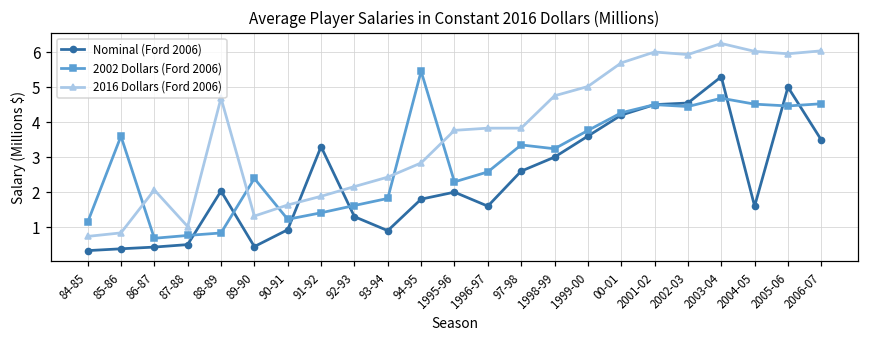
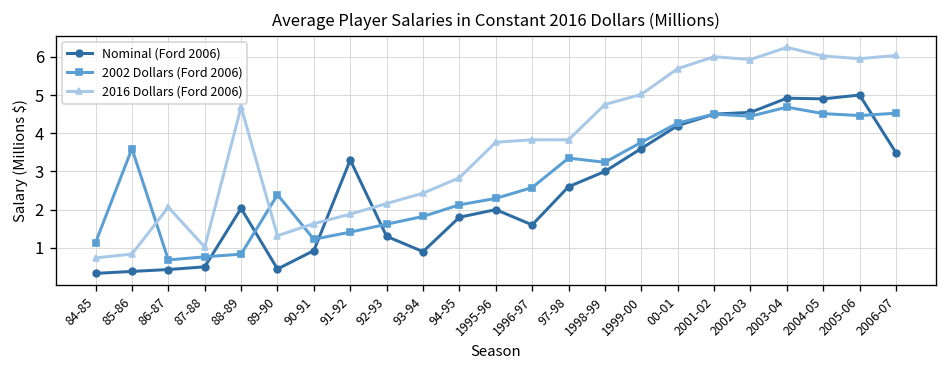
  {
    "Nominal (Ford 2006)": {
      "84-85": 0.3,
      "85-86": 0.4,
      "86-87": 0.4,
      "87-88": 0.5,
      "88-89": 2.0,
      "89-90": 0.4,
      "90-91": 0.9,
      "91-92": 3.3,
      "92-93": 1.3,
      "93-94": 0.9,
      "94-95": 1.8,
      "1995-96": 2.0,
      "1996-97": 1.6,
      "97-98": 2.6,
      "1998-99": 3.0,
      "1999-00": 3.6,
      "2002-03": 4.5,
-     "2003-04": 5.3,
-     "2004-05": 1.6,
+     "2003-04": 4.9,
+     "2004-05": 4.9,
      "2005-06": 5.0,
      "2006-07": 3.5
    },
    "2002 Dollars (Ford 2006)": {
      "84-85": 1.1,
      "85-86": 3.6,
      "86-87": 0.7,
      "87-88": 0.8,
      "88-89": 0.8,
      "89-90": 2.4,
      "90-91": 1.2,
      "91-92": 1.4,
      "92-93": 1.6,
      "93-94": 1.8,
-     "94-95": 5.5,
+     "94-95": 2.1,
      "1995-96": 2.3,
      "1996-97": 2.6,
      "97-98": 3.3,
      "1998-99": 3.2,
      "1999-00": 3.8,
      "2002-03": 4.4,
      "2003-04": 4.7,
      "2004-05": 4.5,
      "2005-06": 4.5,
      "2006-07": 4.5
    },
    "2016 Dollars (Ford 2006)": {
      "84-85": 0.7,
      "85-86": 0.8,
      "86-87": 2.1,
      "87-88": 1.0,
      "88-89": 4.7,
      "89-90": 1.3,
      "90-91": 1.6,
      "91-92": 1.9,
      "92-93": 2.2,
      "93-94": 2.4,
      "94-95": 2.8,
      "1995-96": 3.8,
      "1996-97": 3.8,
      "97-98": 3.8,
      "1998-99": 4.8,
      "1999-00": 5.0,
      "00-01": 5.7,
      "2001-02": 6.0,
      "2002-03": 5.9,
      "2003-04": 6.2,
      "2004-05": 6.0,
      "2005-06": 6.0,
      "2006-07": 6.0
    }
  }
